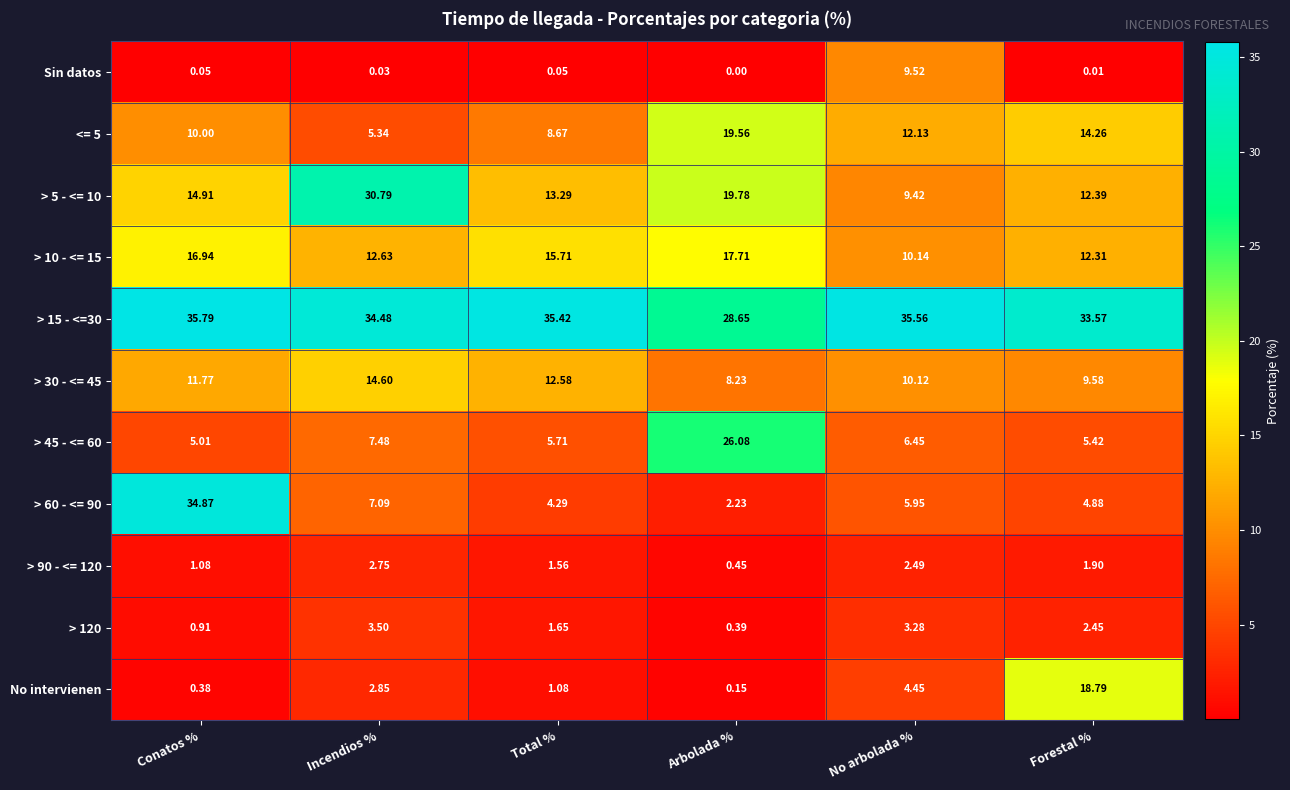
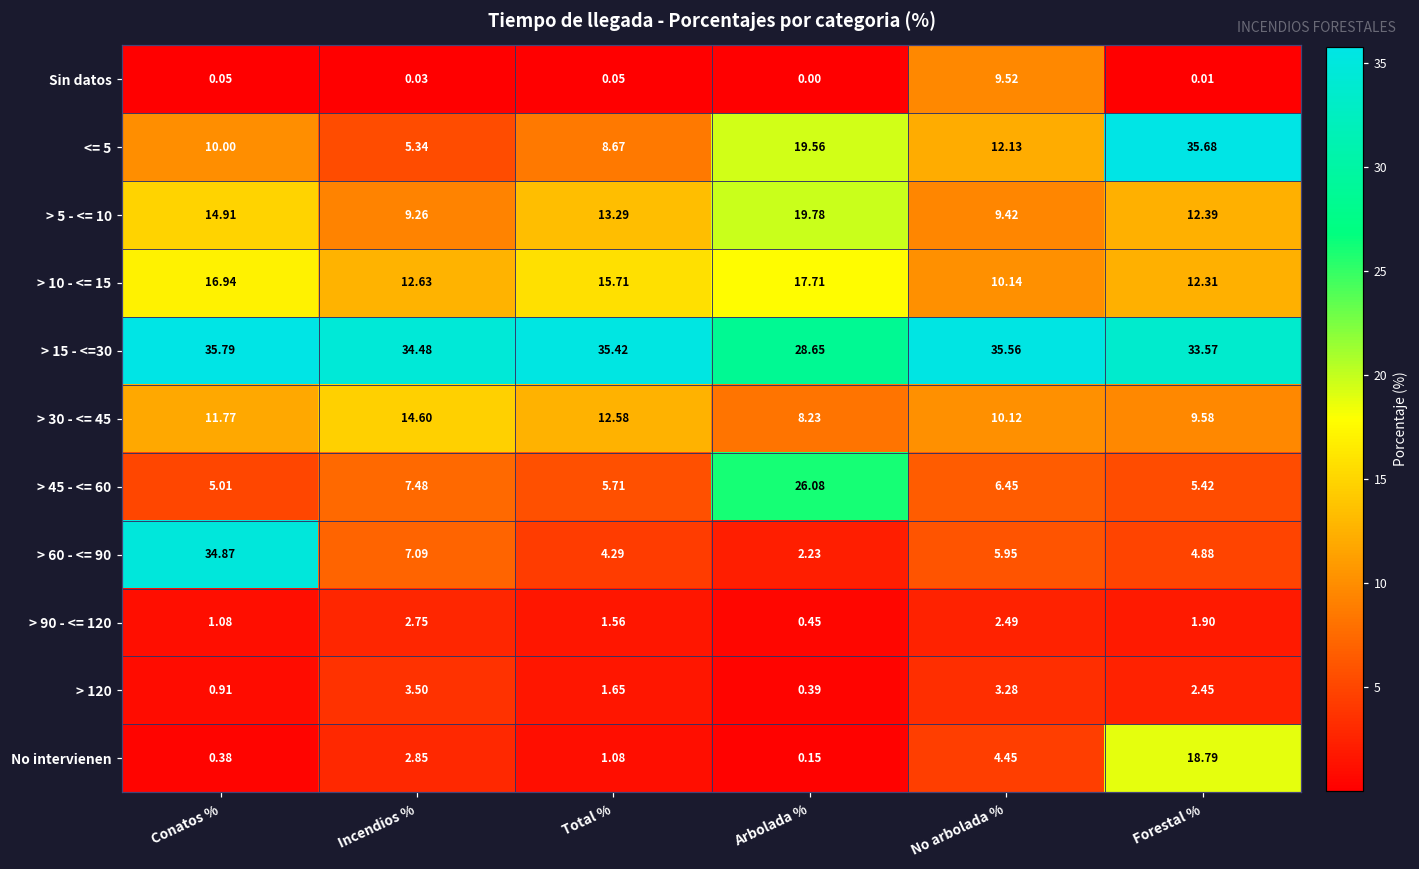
  {
    "Sin datos": {
      "Conatos %": 0.05,
      "Incendios %": 0.03,
      "Total %": 0.05,
      "Arbolada %": 0.00,
      "No arbolada %": 9.52,
      "Forestal %": 0.01
    },
    "<= 5": {
      "Conatos %": 10.00,
      "Incendios %": 5.34,
      "Total %": 8.67,
      "Arbolada %": 19.56,
      "No arbolada %": 12.13,
-     "Forestal %": 14.26
+     "Forestal %": 35.68
    },
    "> 5 - <= 10": {
      "Conatos %": 14.91,
-     "Incendios %": 30.79,
+     "Incendios %": 9.26,
      "Total %": 13.29,
      "Arbolada %": 19.78,
      "No arbolada %": 9.42,
      "Forestal %": 12.39
    },
    "> 10 - <= 15": {
      "Conatos %": 16.94,
      "Incendios %": 12.63,
      "Total %": 15.71,
      "Arbolada %": 17.71,
      "No arbolada %": 10.14,
      "Forestal %": 12.31
    },
    "> 15 - <=30": {
      "Conatos %": 35.79,
      "Incendios %": 34.48,
      "Total %": 35.42,
      "Arbolada %": 28.65,
      "No arbolada %": 35.56,
      "Forestal %": 33.57
    },
    "> 30 - <= 45": {
      "Conatos %": 11.77,
      "Incendios %": 14.60,
      "Total %": 12.58,
      "Arbolada %": 8.23,
      "No arbolada %": 10.12,
      "Forestal %": 9.58
    },
    "> 45 - <= 60": {
      "Conatos %": 5.01,
      "Incendios %": 7.48,
      "Total %": 5.71,
      "Arbolada %": 26.08,
      "No arbolada %": 6.45,
      "Forestal %": 5.42
    },
    "> 60 - <= 90": {
      "Conatos %": 34.87,
      "Incendios %": 7.09,
      "Total %": 4.29,
      "Arbolada %": 2.23,
      "No arbolada %": 5.95,
      "Forestal %": 4.88
    },
    "> 90 - <= 120": {
      "Conatos %": 1.08,
      "Incendios %": 2.75,
      "Total %": 1.56,
      "Arbolada %": 0.45,
      "No arbolada %": 2.49,
      "Forestal %": 1.90
    },
    "> 120": {
      "Conatos %": 0.91,
      "Incendios %": 3.50,
      "Total %": 1.65,
      "Arbolada %": 0.39,
      "No arbolada %": 3.28,
      "Forestal %": 2.45
    },
    "No intervienen": {
      "Conatos %": 0.38,
      "Incendios %": 2.85,
      "Total %": 1.08,
      "Arbolada %": 0.15,
      "No arbolada %": 4.45,
      "Forestal %": 18.79
    }
  }
